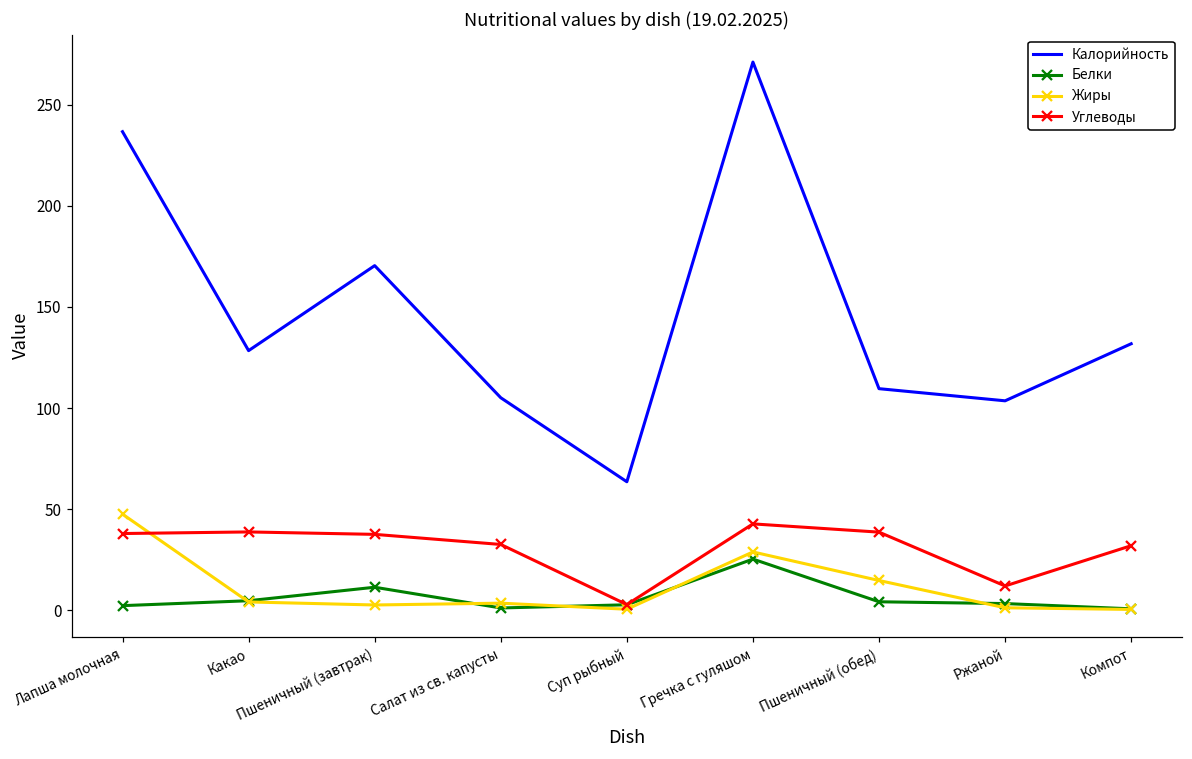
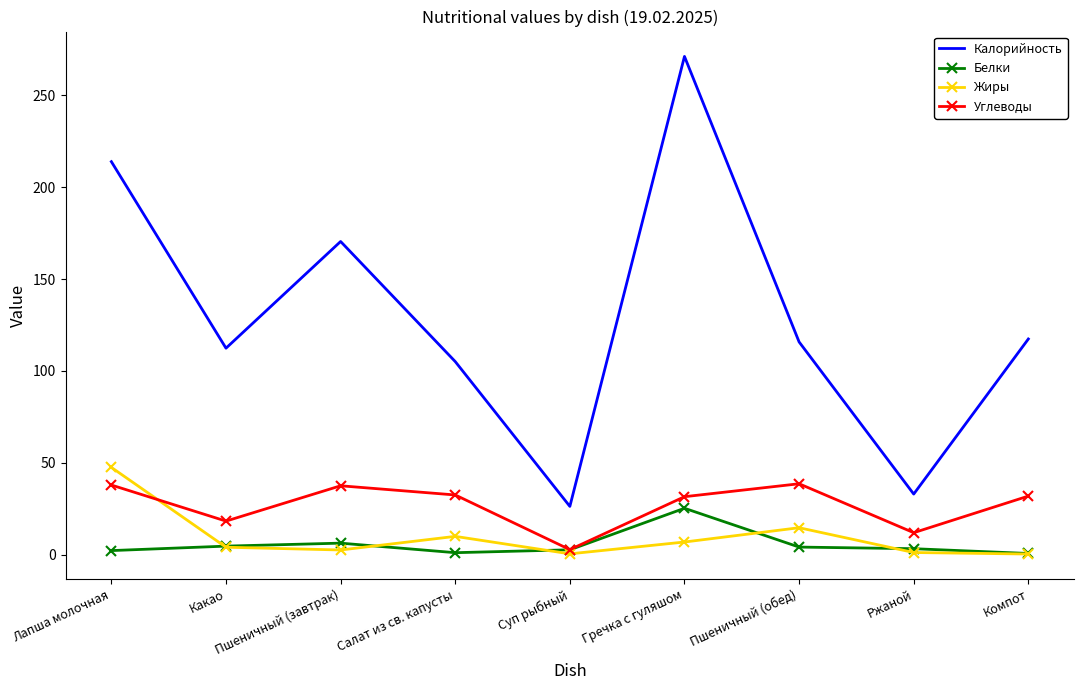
  {
    "Калорийность": {
-     "Лапша молочная": 237,
-     "Какао": 128,
+     "Лапша молочная": 214,
+     "Какао": 112,
      "Пшеничный (завтрак)": 170,
      "Салат из св. капусты": 105,
-     "Суп рыбный": 64,
+     "Суп рыбный": 26,
      "Гречка с гуляшом": 271,
-     "Пшеничный (обед)": 110,
-     "Ржаной": 104,
-     "Компот": 132
+     "Пшеничный (обед)": 116,
+     "Ржаной": 33,
+     "Компот": 117
    },
    "Белки": {
      "Лапша молочная": 2,
-     "Пшеничный (завтрак)": 11,
+     "Пшеничный (завтрак)": 6,
      "Салат из св. капусты": 1,
      "Гречка с гуляшом": 25,
      "Пшеничный (обед)": 4,
      "Ржаной": 3
    },
    "Жиры": {
      "Лапша молочная": 48,
      "Пшеничный (завтрак)": 3,
-     "Салат из св. капусты": 4,
+     "Салат из св. капусты": 10,
      "Суп рыбный": 1,
-     "Гречка с гуляшом": 29,
+     "Гречка с гуляшом": 7,
      "Пшеничный (обед)": 15,
      "Ржаной": 1
    },
    "Углеводы": {
      "Лапша молочная": 38,
-     "Какао": 39,
+     "Какао": 18,
      "Пшеничный (завтрак)": 38,
      "Салат из св. капусты": 33,
-     "Гречка с гуляшом": 43,
+     "Гречка с гуляшом": 32,
      "Пшеничный (обед)": 39,
      "Ржаной": 12,
      "Компот": 32
    }
  }
